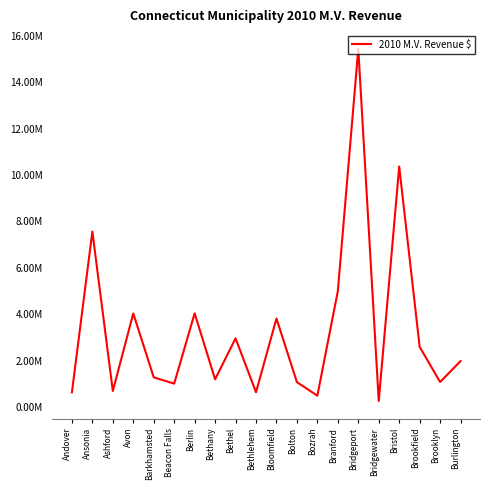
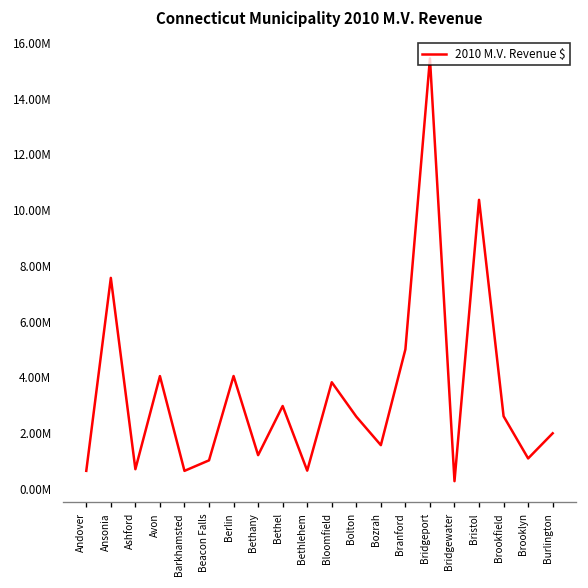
  {
    "Andover": 600000,
    "Ansonia": 7600000,
    "Ashford": 700000,
    "Avon": 4000000,
-   "Barkhamsted": 1300000,
+   "Barkhamsted": 600000,
    "Beacon Falls": 1000000,
    "Berlin": 4000000,
    "Bethany": 1200000,
    "Bethel": 3000000,
    "Bethlehem": 700000,
    "Bloomfield": 3800000,
-   "Bolton": 1100000,
-   "Bozrah": 500000,
+   "Bolton": 2600000,
+   "Bozrah": 1600000,
    "Branford": 5000000,
    "Bridgewater": 300000,
    "Bristol": 10400000,
    "Brookfield": 2600000,
    "Brooklyn": 1100000,
    "Burlington": 2000000
  }
